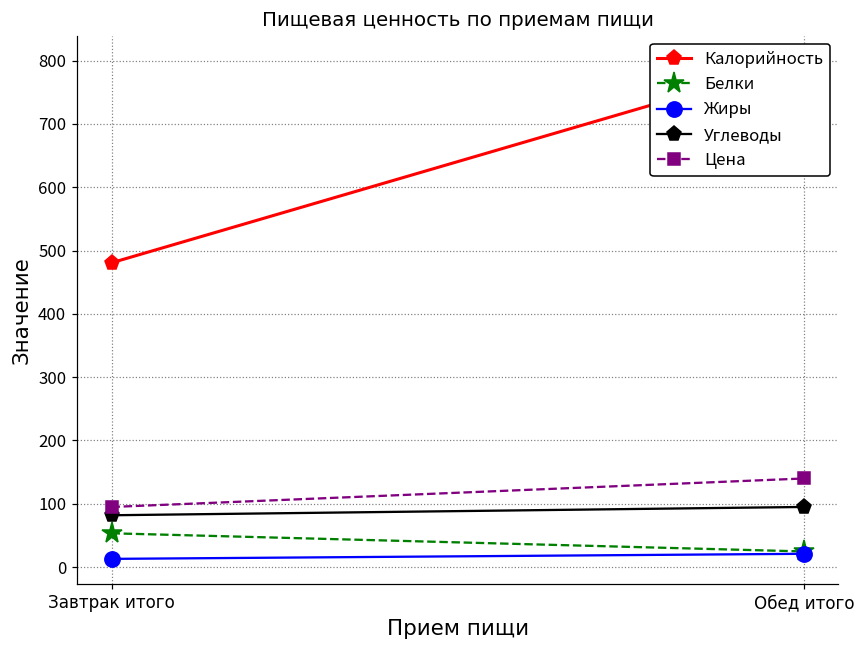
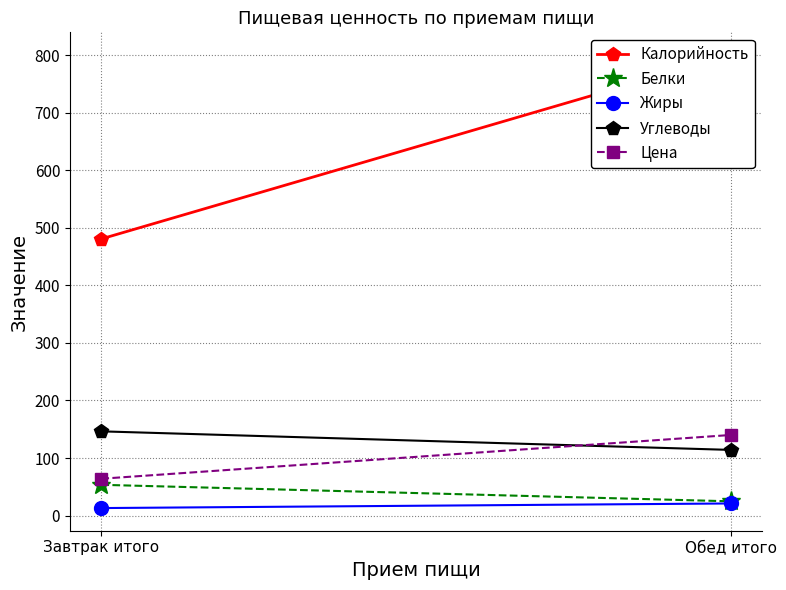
  {
    "Калорийность": {
      "Завтрак итого": 480
    },
    "Белки": {
      "Завтрак итого": 50
    },
    "Жиры": {
      "Завтрак итого": 10
    },
    "Углеводы": {
-     "Завтрак итого": 80,
-     "Обед итого": 100
+     "Завтрак итого": 150,
+     "Обед итого": 110
    },
    "Цена": {
-     "Завтрак итого": 100,
+     "Завтрак итого": 60,
      "Обед итого": 140
    }
  }
